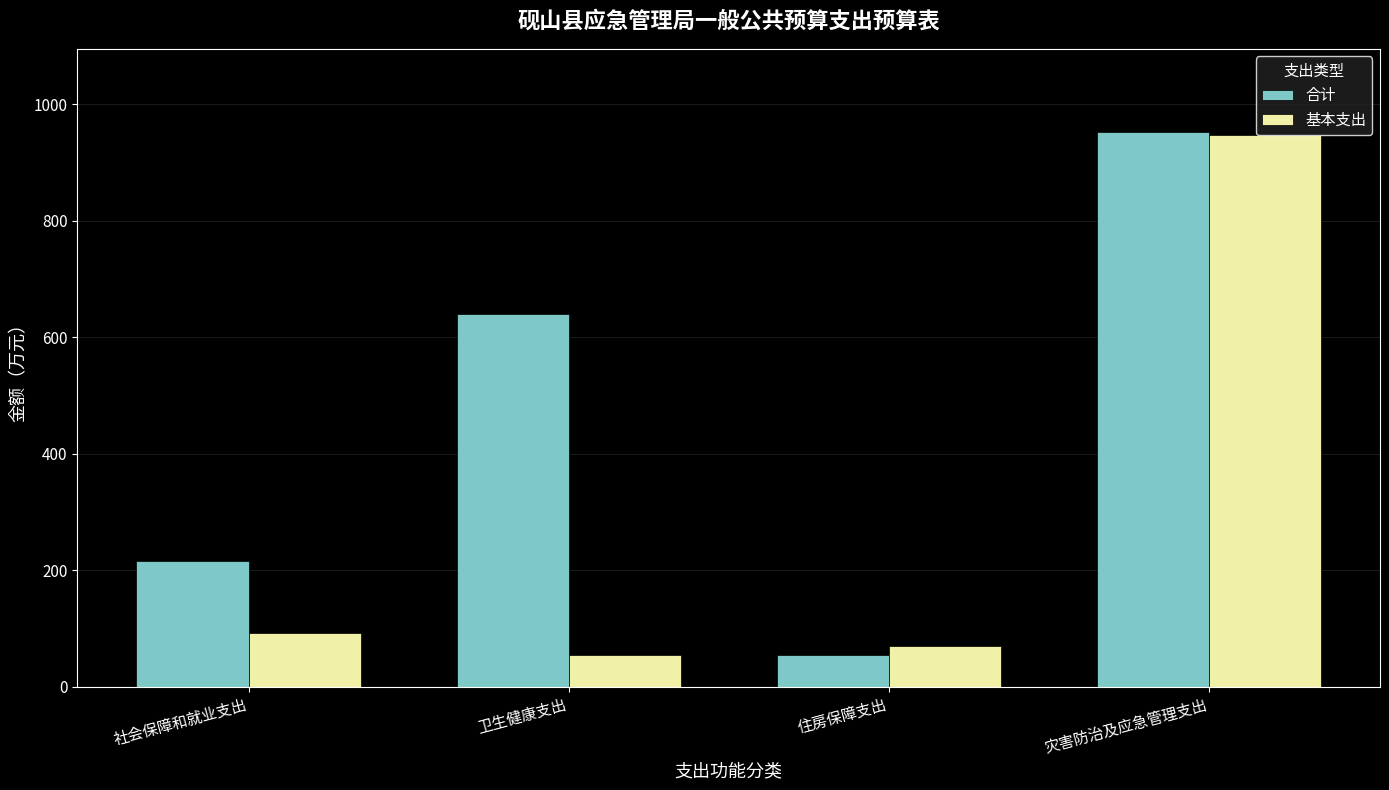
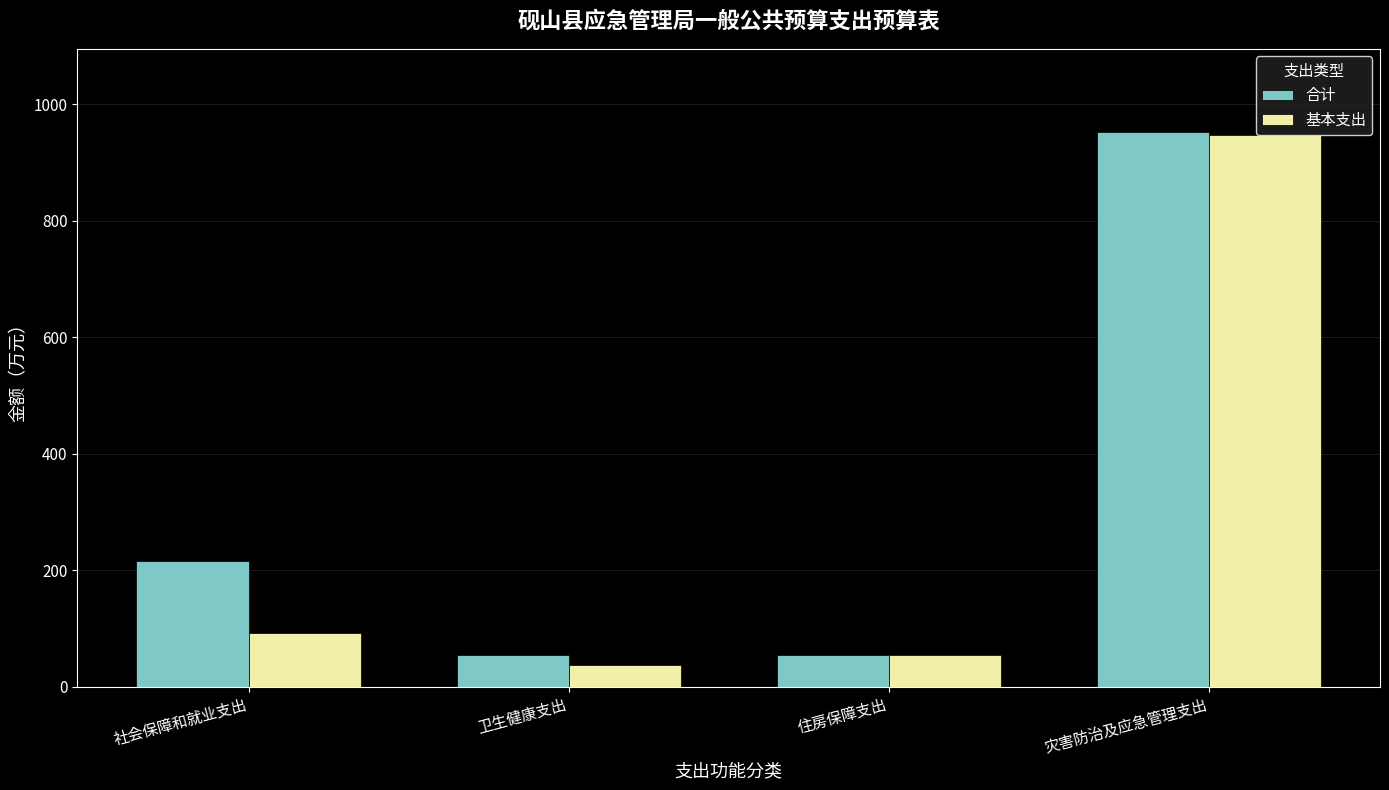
  {
    "合计": {
      "社会保障和就业支出": 220,
-     "卫生健康支出": 640,
+     "卫生健康支出": 50,
      "住房保障支出": 50,
      "灾害防治及应急管理支出": 950
    },
    "基本支出": {
      "社会保障和就业支出": 90,
-     "卫生健康支出": 50,
-     "住房保障支出": 70,
+     "卫生健康支出": 40,
+     "住房保障支出": 50,
      "灾害防治及应急管理支出": 950
    }
  }
